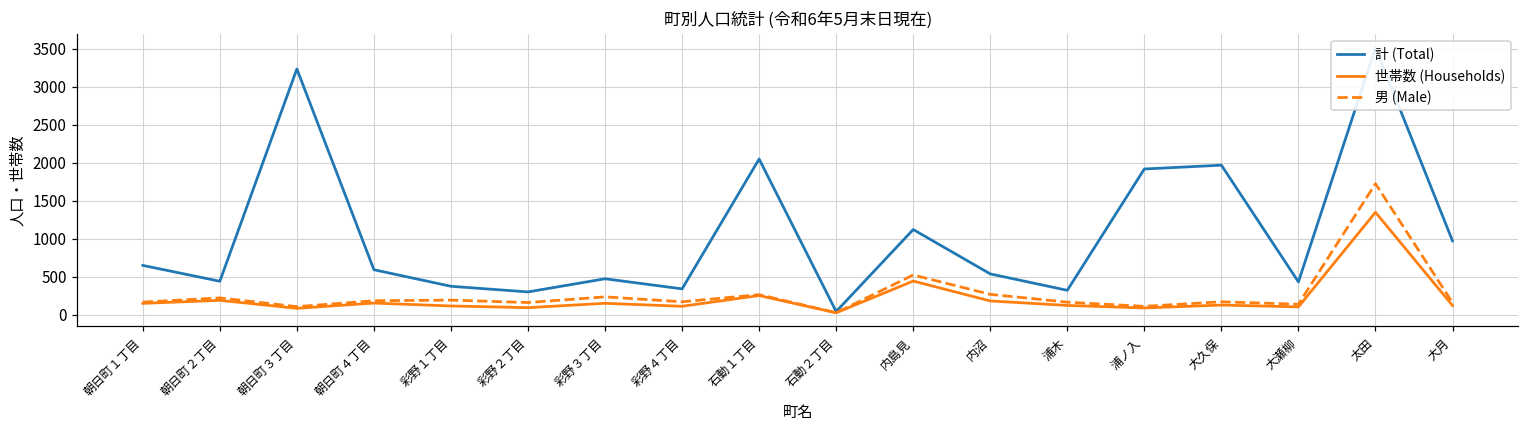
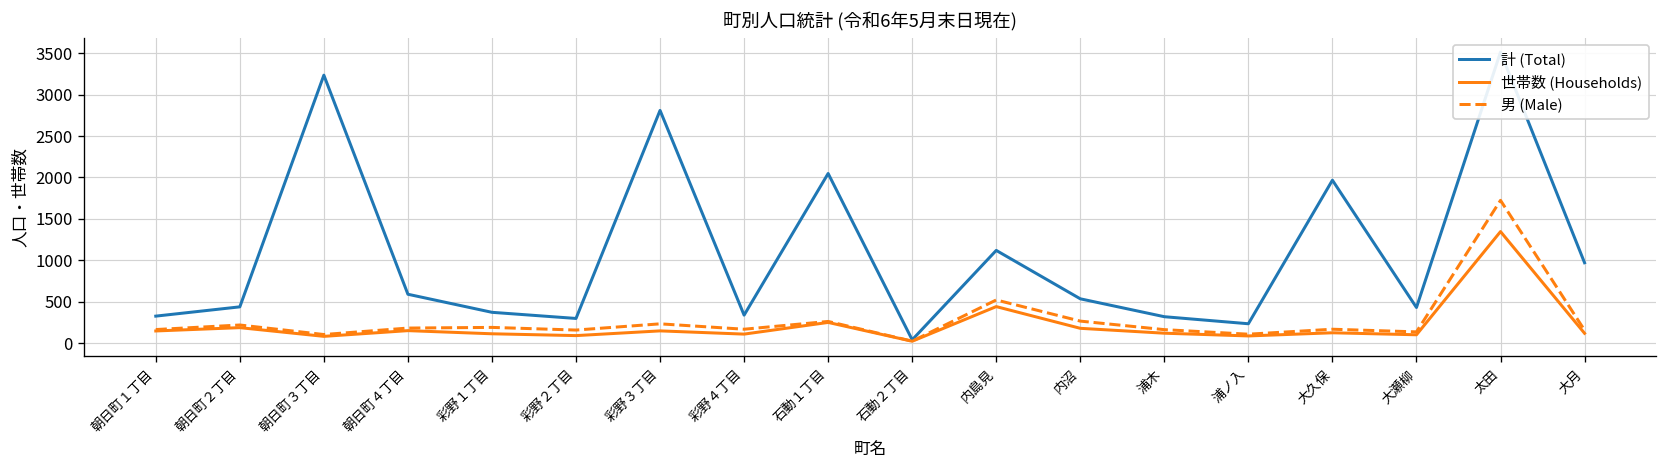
  {
    "計 (Total)": {
-     "朝日町１丁目": 600,
+     "朝日町１丁目": 300,
      "朝日町２丁目": 400,
      "朝日町３丁目": 3200,
      "朝日町４丁目": 600,
      "彩野１丁目": 400,
      "彩野２丁目": 300,
-     "彩野３丁目": 500,
+     "彩野３丁目": 2800,
      "彩野４丁目": 300,
      "石動１丁目": 2000,
      "内島見": 1100,
      "内沼": 500,
      "浦木": 300,
-     "浦ノ入": 1900,
+     "浦ノ入": 200,
      "大久保": 2000,
      "大瀬柳": 400,
      "大月": 1000
    }
  }
